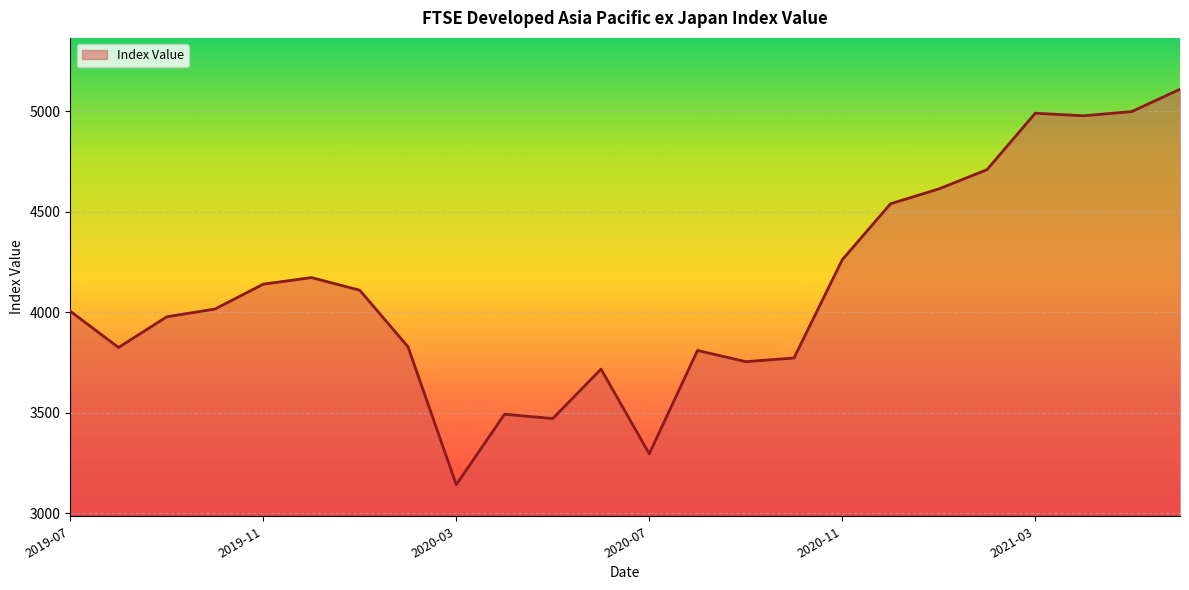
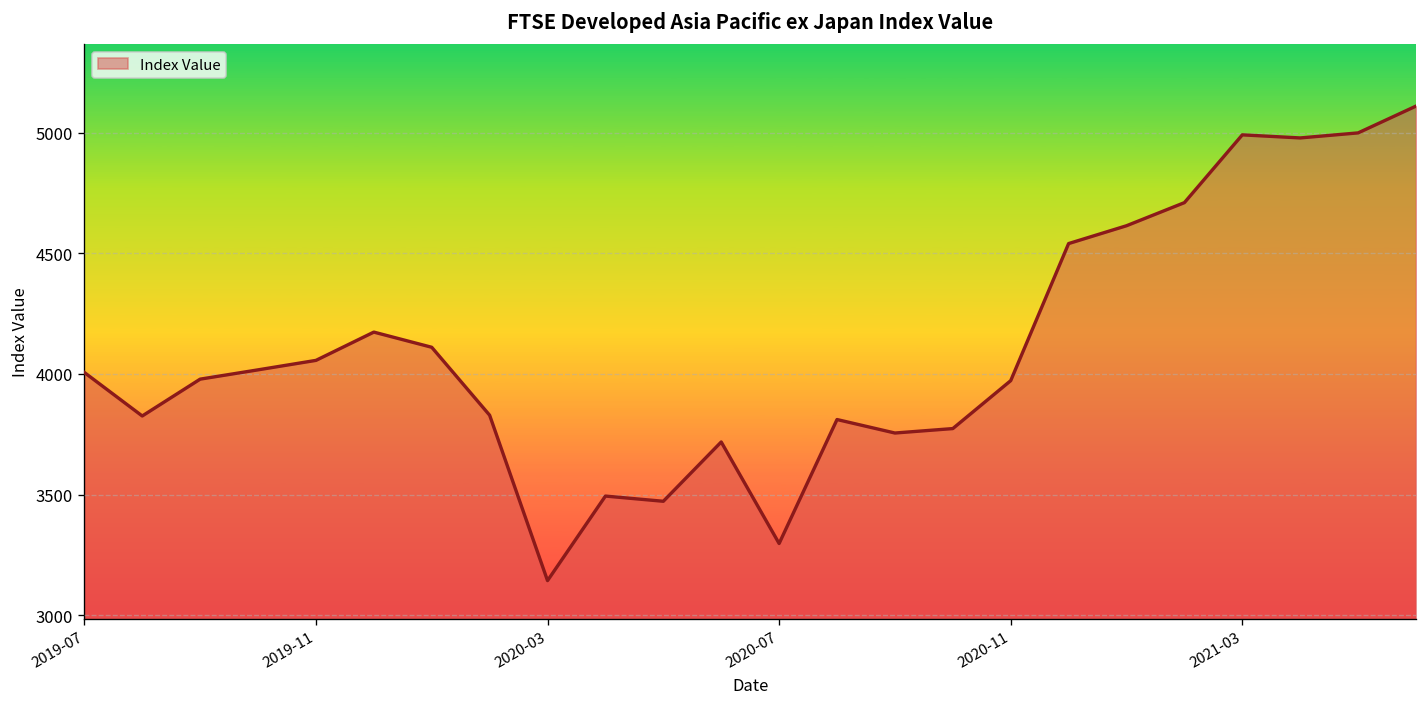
  {
    "2019-07": 4010,
-   "2019-11": 4140,
+   "2019-11": 4060,
    "2020-03": 3140,
    "2020-07": 3300,
-   "2020-11": 4260,
+   "2020-11": 3970,
    "2021-03": 4990
  }
